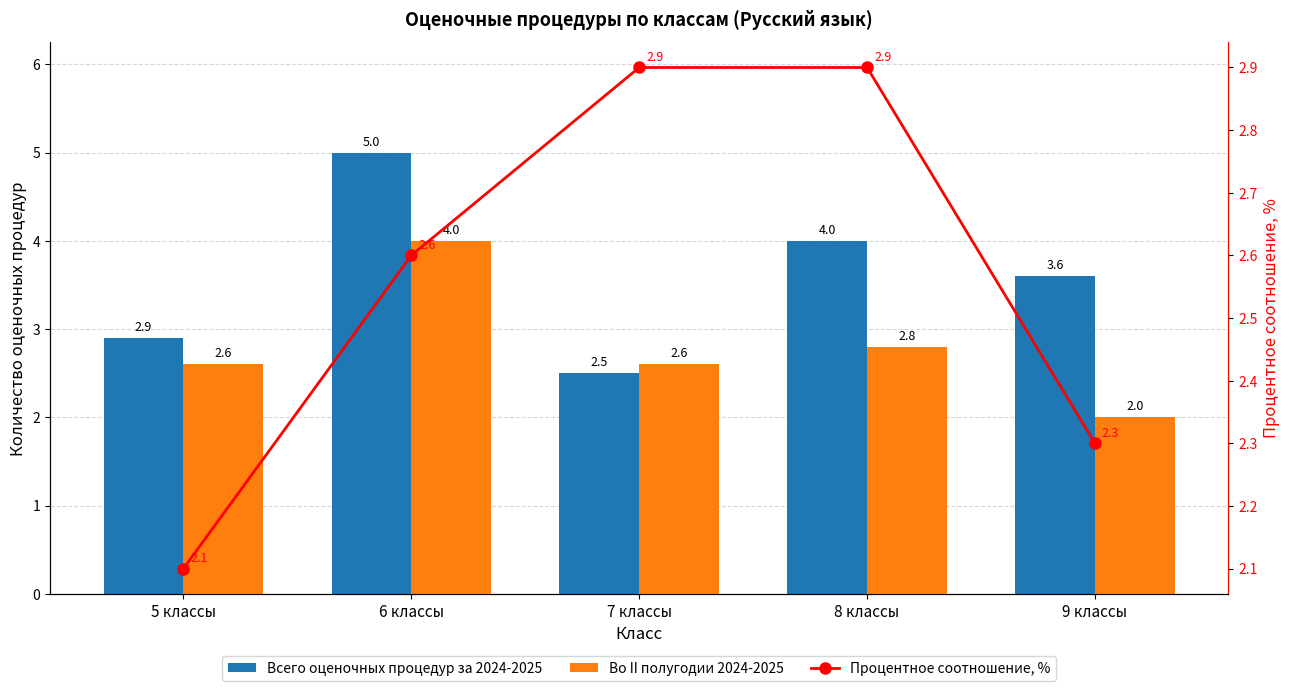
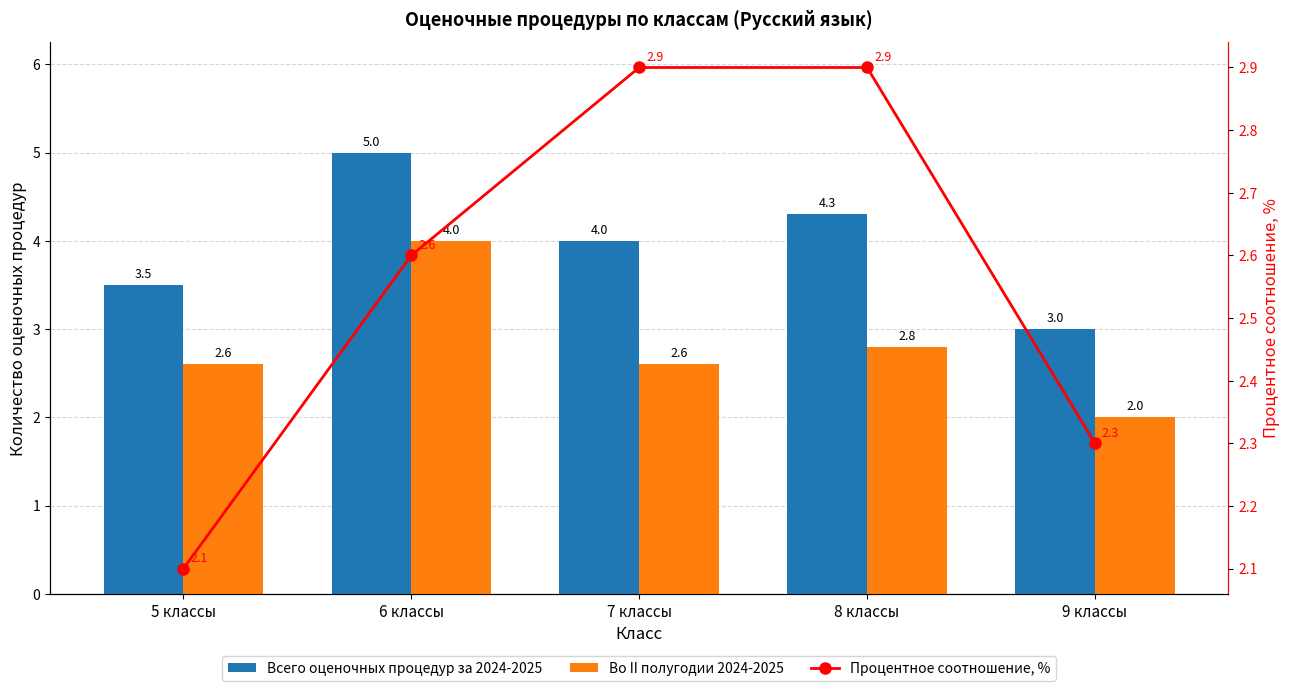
  {
    "Всего оценочных процедур за 2024-2025": {
-     "5 классы": 2.9,
+     "5 классы": 3.5,
      "6 классы": 5.0,
-     "7 классы": 2.5,
-     "8 классы": 4.0,
-     "9 классы": 3.6
+     "7 классы": 4.0,
+     "8 классы": 4.3,
+     "9 классы": 3.0
    },
    "Во II полугодии 2024-2025": {
      "5 классы": 2.6,
      "6 классы": 4.0,
      "7 классы": 2.6,
      "8 классы": 2.8,
      "9 классы": 2.0
    },
    "Процентное соотношение, %": {
      "5 классы": 2.1,
      "6 классы": 2.6,
      "7 классы": 2.9,
      "8 классы": 2.9,
      "9 классы": 2.3
    }
  }
